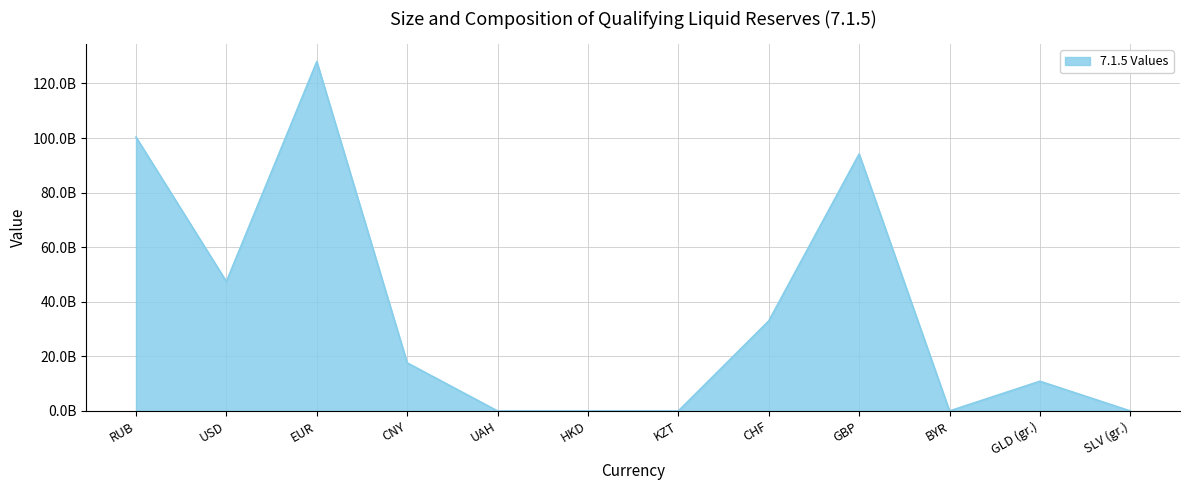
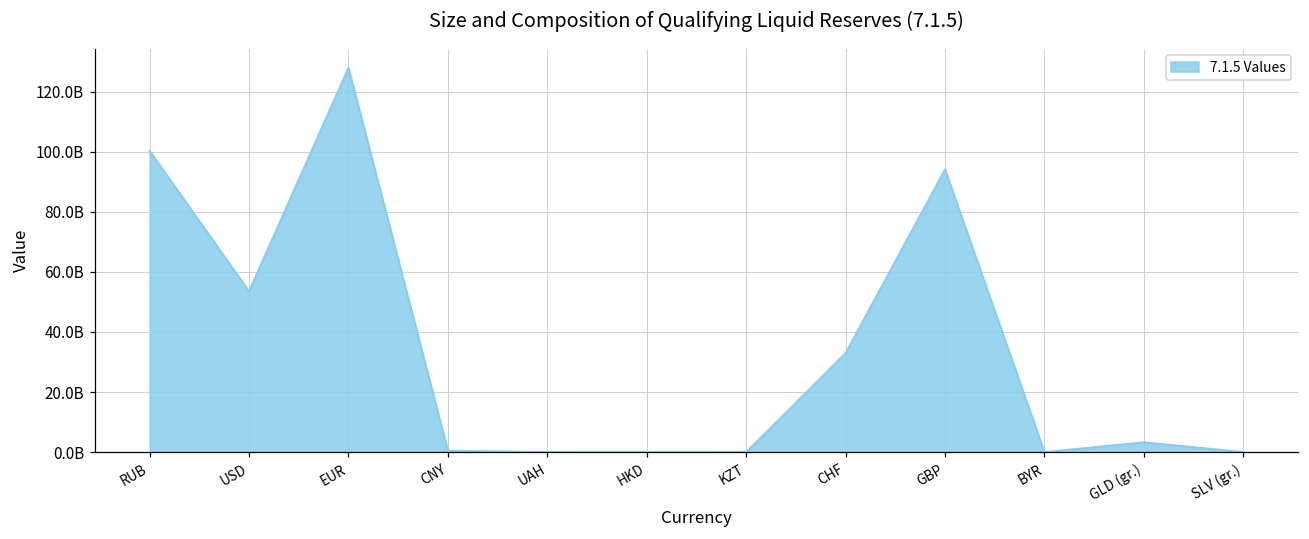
  {
    "RUB": 100000000000,
-   "USD": 47000000000,
+   "USD": 54000000000,
    "EUR": 128000000000,
-   "CNY": 18000000000,
+   "CNY": 0,
    "UAH": 0,
    "HKD": 0,
    "KZT": 0,
    "CHF": 33000000000,
    "GBP": 94000000000,
    "BYR": 0,
-   "GLD (gr.)": 11000000000,
+   "GLD (gr.)": 3000000000,
    "SLV (gr.)": 0
  }
